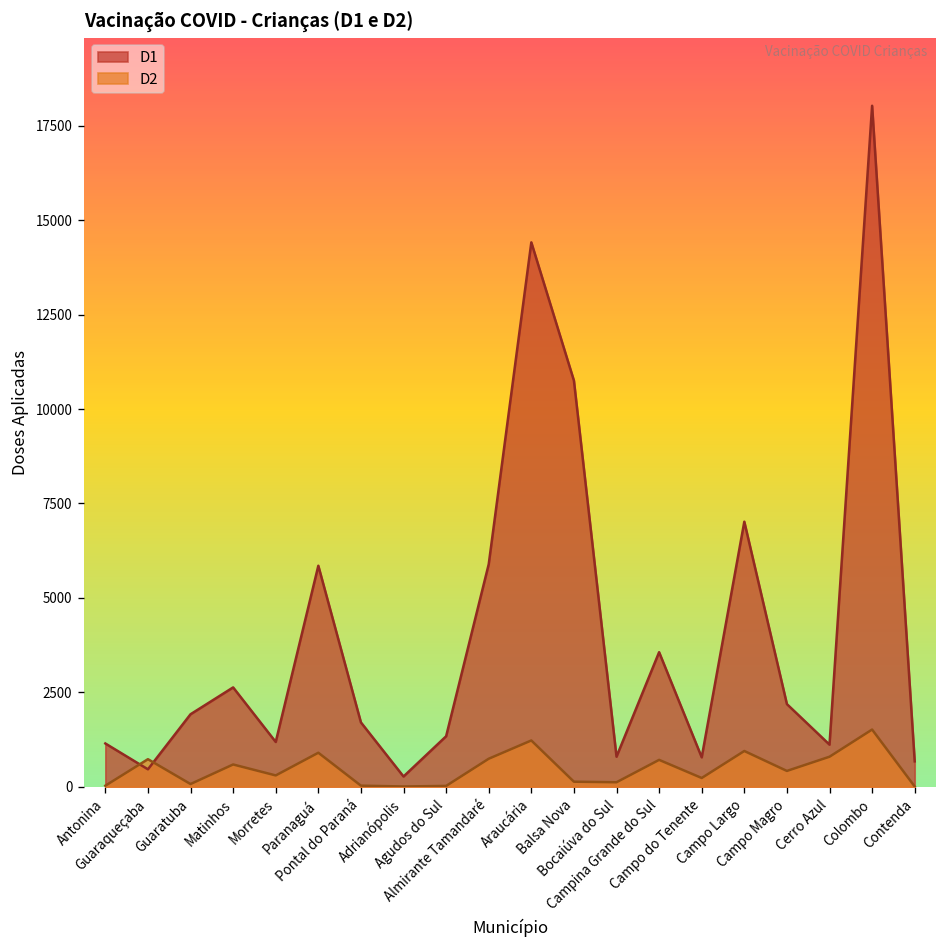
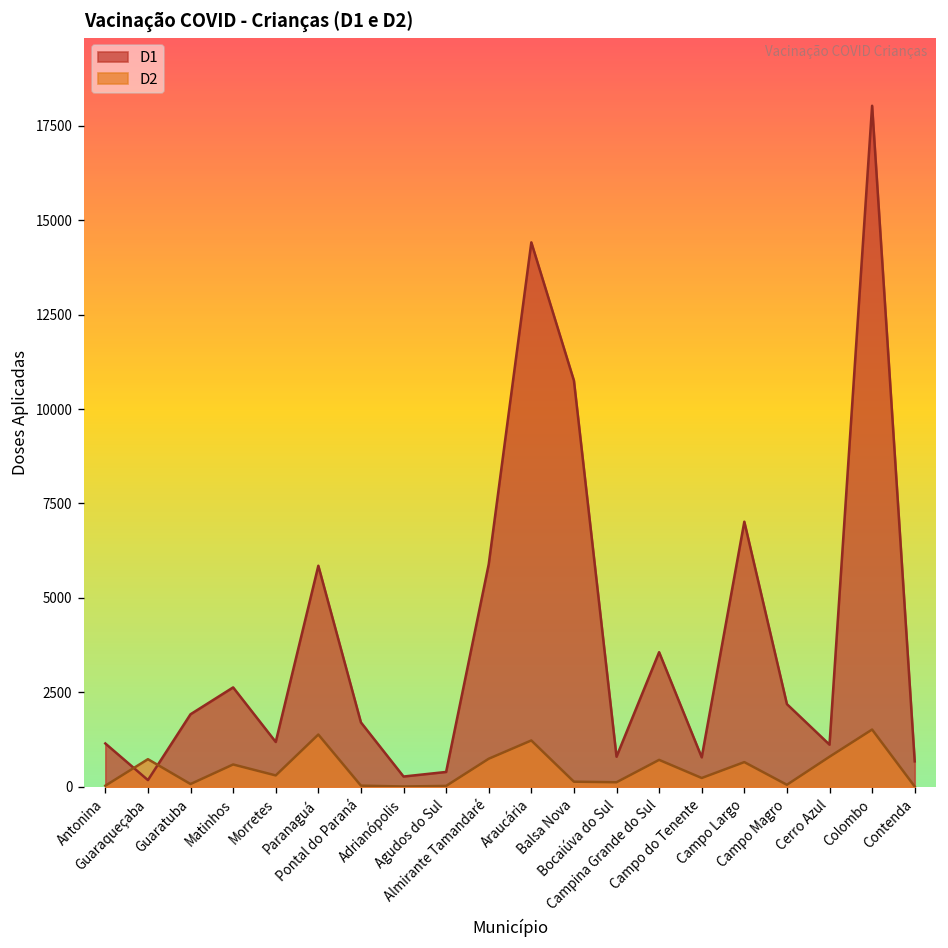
  {
    "D1": {
      "Antonina": 1100,
-     "Guaraqueçaba": 500,
+     "Guaraqueçaba": 200,
      "Guaratuba": 1900,
      "Matinhos": 2600,
      "Morretes": 1200,
      "Paranaguá": 5900,
      "Pontal do Paraná": 1700,
      "Adrianópolis": 300,
-     "Agudos do Sul": 1300,
+     "Agudos do Sul": 400,
      "Almirante Tamandaré": 5900,
      "Araucária": 14400,
      "Balsa Nova": 10800,
      "Bocaiúva do Sul": 800,
      "Campina Grande do Sul": 3600,
      "Campo do Tenente": 800,
      "Campo Largo": 7000,
      "Campo Magro": 2200,
      "Cerro Azul": 1100,
      "Colombo": 18000,
      "Contenda": 700
    },
    "D2": {
      "Antonina": 0,
      "Guaraqueçaba": 700,
      "Guaratuba": 100,
      "Matinhos": 600,
      "Morretes": 300,
-     "Paranaguá": 900,
+     "Paranaguá": 1400,
      "Pontal do Paraná": 0,
      "Adrianópolis": 0,
      "Agudos do Sul": 0,
      "Almirante Tamandaré": 700,
      "Araucária": 1200,
      "Balsa Nova": 100,
      "Bocaiúva do Sul": 100,
      "Campina Grande do Sul": 700,
      "Campo do Tenente": 200,
-     "Campo Largo": 900,
-     "Campo Magro": 400,
+     "Campo Largo": 700,
+     "Campo Magro": 100,
      "Cerro Azul": 800,
      "Colombo": 1500,
      "Contenda": 0
    }
  }
